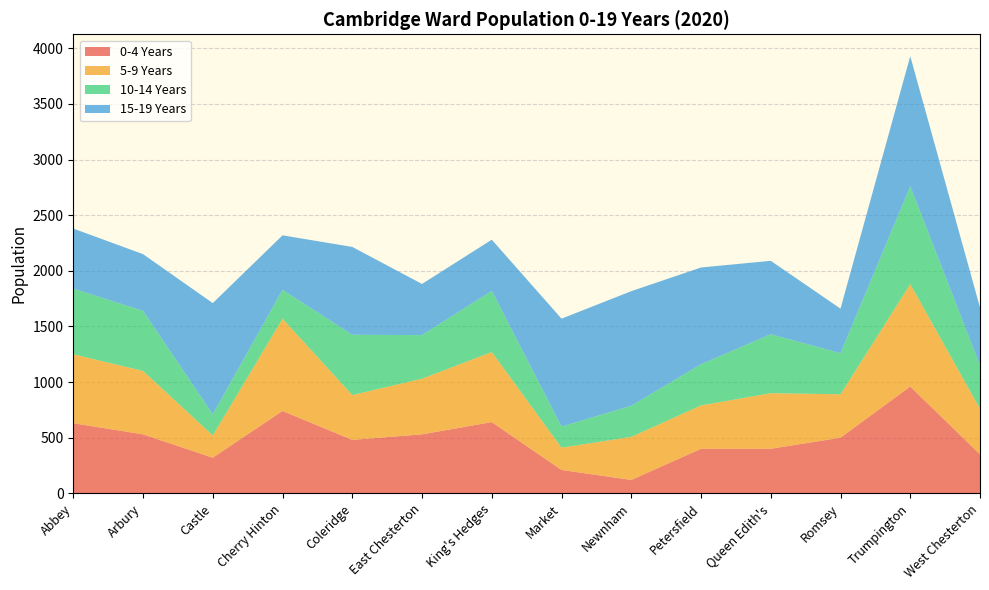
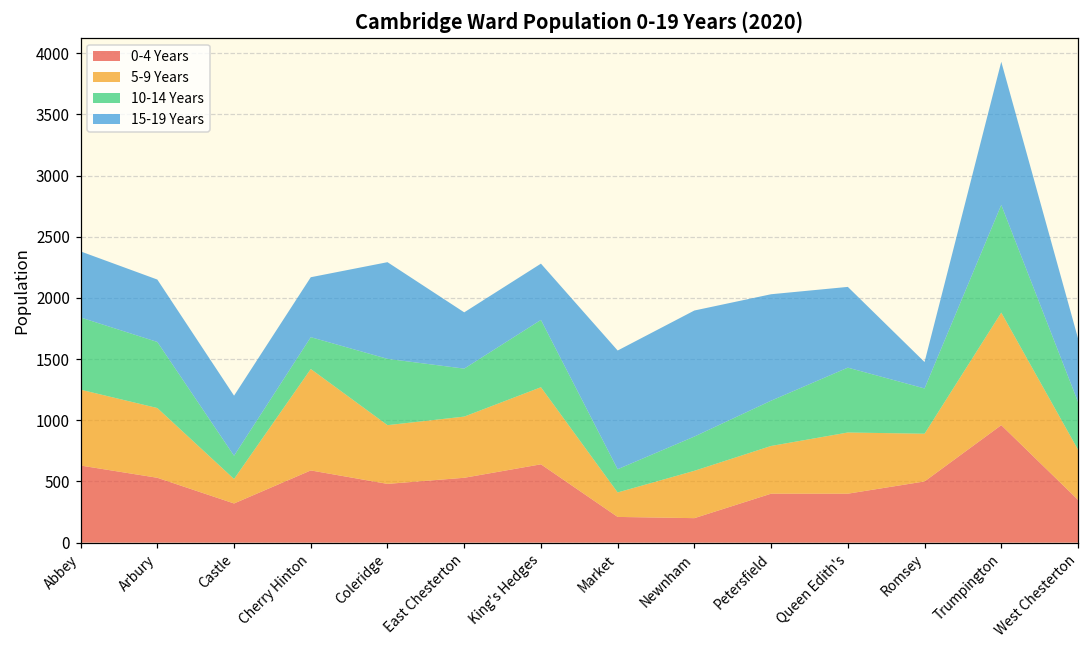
  {
    "0-4 Years": {
      "Abbey": 630,
      "Arbury": 530,
      "Castle": 320,
-     "Cherry Hinton": 740,
+     "Cherry Hinton": 590,
      "Coleridge": 480,
      "East Chesterton": 530,
      "King's Hedges": 640,
      "Market": 210,
-     "Newnham": 120,
+     "Newnham": 200,
      "Petersfield": 400,
      "Queen Edith's": 400,
      "Romsey": 500,
      "Trumpington": 960,
      "West Chesterton": 350
    },
    "5-9 Years": {
      "Abbey": 620,
      "Arbury": 570,
      "Castle": 200,
      "Cherry Hinton": 830,
-     "Coleridge": 400,
+     "Coleridge": 480,
      "East Chesterton": 500,
      "King's Hedges": 630,
      "Market": 200,
      "Newnham": 390,
      "Petersfield": 390,
      "Queen Edith's": 500,
      "Romsey": 390,
      "Trumpington": 920,
      "West Chesterton": 410
    },
    "10-14 Years": {
      "Abbey": 590,
      "Arbury": 540,
      "Castle": 190,
      "Cherry Hinton": 260,
      "Coleridge": 540,
      "East Chesterton": 390,
      "King's Hedges": 550,
      "Market": 190,
      "Newnham": 280,
      "Petersfield": 370,
      "Queen Edith's": 530,
      "Romsey": 370,
      "Trumpington": 880,
      "West Chesterton": 390
    },
    "15-19 Years": {
      "Abbey": 540,
      "Arbury": 510,
-     "Castle": 1000,
+     "Castle": 490,
      "Cherry Hinton": 490,
      "Coleridge": 790,
      "East Chesterton": 460,
      "King's Hedges": 460,
      "Market": 970,
      "Newnham": 1030,
      "Petersfield": 870,
      "Queen Edith's": 660,
-     "Romsey": 400,
+     "Romsey": 220,
      "Trumpington": 1170,
      "West Chesterton": 520
    }
  }
